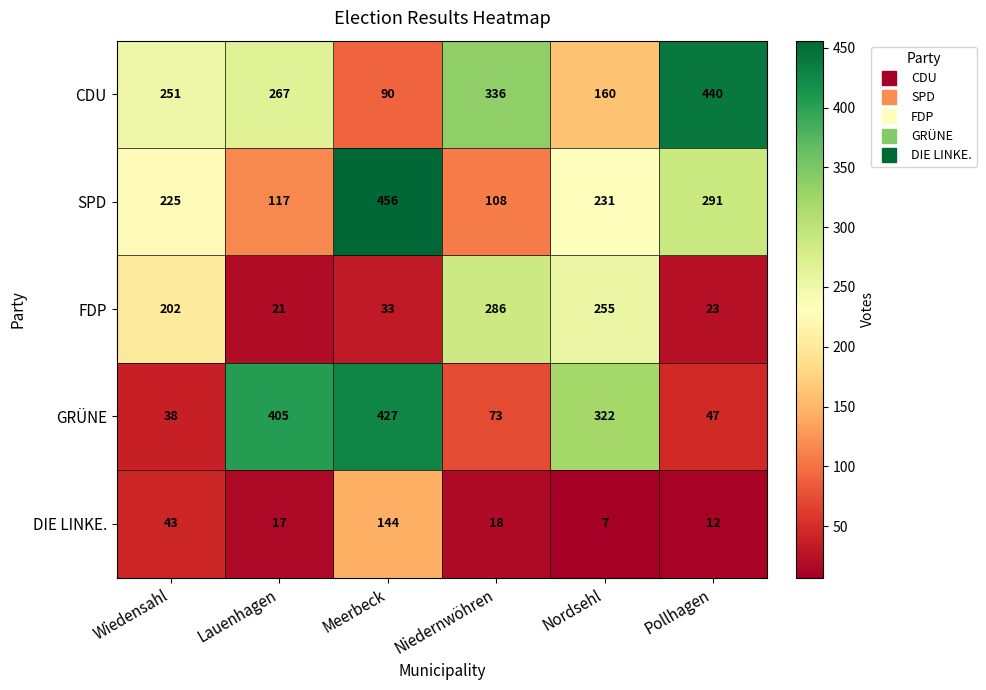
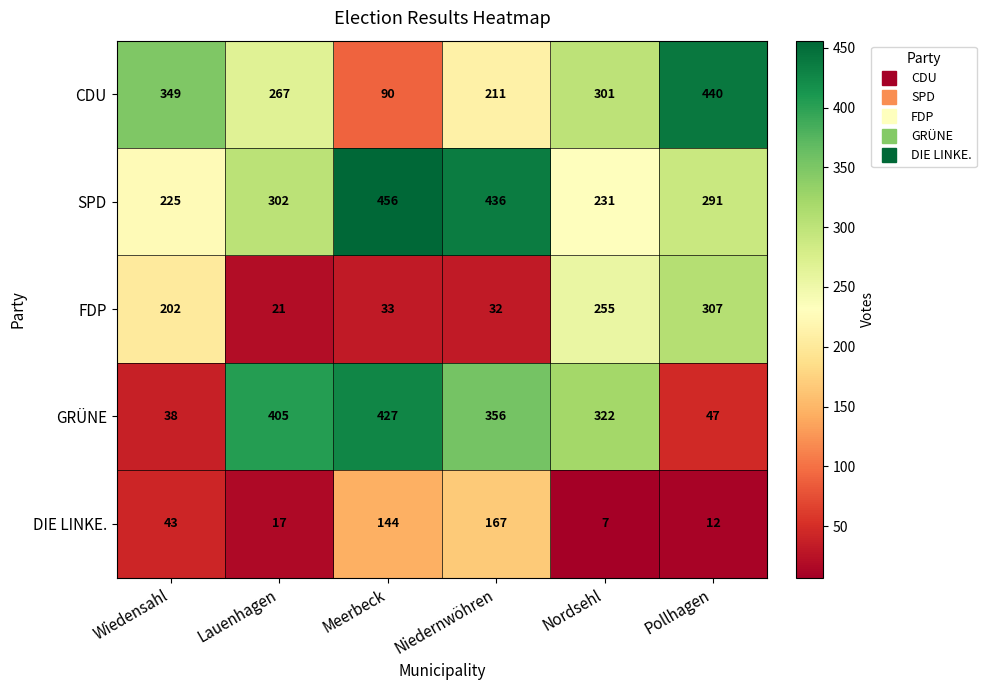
  {
    "CDU": {
-     "Wiedensahl": 251,
+     "Wiedensahl": 349,
      "Lauenhagen": 267,
      "Meerbeck": 90,
-     "Niedernwöhren": 336,
-     "Nordsehl": 160,
+     "Niedernwöhren": 211,
+     "Nordsehl": 301,
      "Pollhagen": 440
    },
    "SPD": {
      "Wiedensahl": 225,
-     "Lauenhagen": 117,
+     "Lauenhagen": 302,
      "Meerbeck": 456,
-     "Niedernwöhren": 108,
+     "Niedernwöhren": 436,
      "Nordsehl": 231,
      "Pollhagen": 291
    },
    "FDP": {
      "Wiedensahl": 202,
      "Lauenhagen": 21,
      "Meerbeck": 33,
-     "Niedernwöhren": 286,
+     "Niedernwöhren": 32,
      "Nordsehl": 255,
-     "Pollhagen": 23
+     "Pollhagen": 307
    },
    "GRÜNE": {
      "Wiedensahl": 38,
      "Lauenhagen": 405,
      "Meerbeck": 427,
-     "Niedernwöhren": 73,
+     "Niedernwöhren": 356,
      "Nordsehl": 322,
      "Pollhagen": 47
    },
    "DIE LINKE.": {
      "Wiedensahl": 43,
      "Lauenhagen": 17,
      "Meerbeck": 144,
-     "Niedernwöhren": 18,
+     "Niedernwöhren": 167,
      "Nordsehl": 7,
      "Pollhagen": 12
    }
  }
